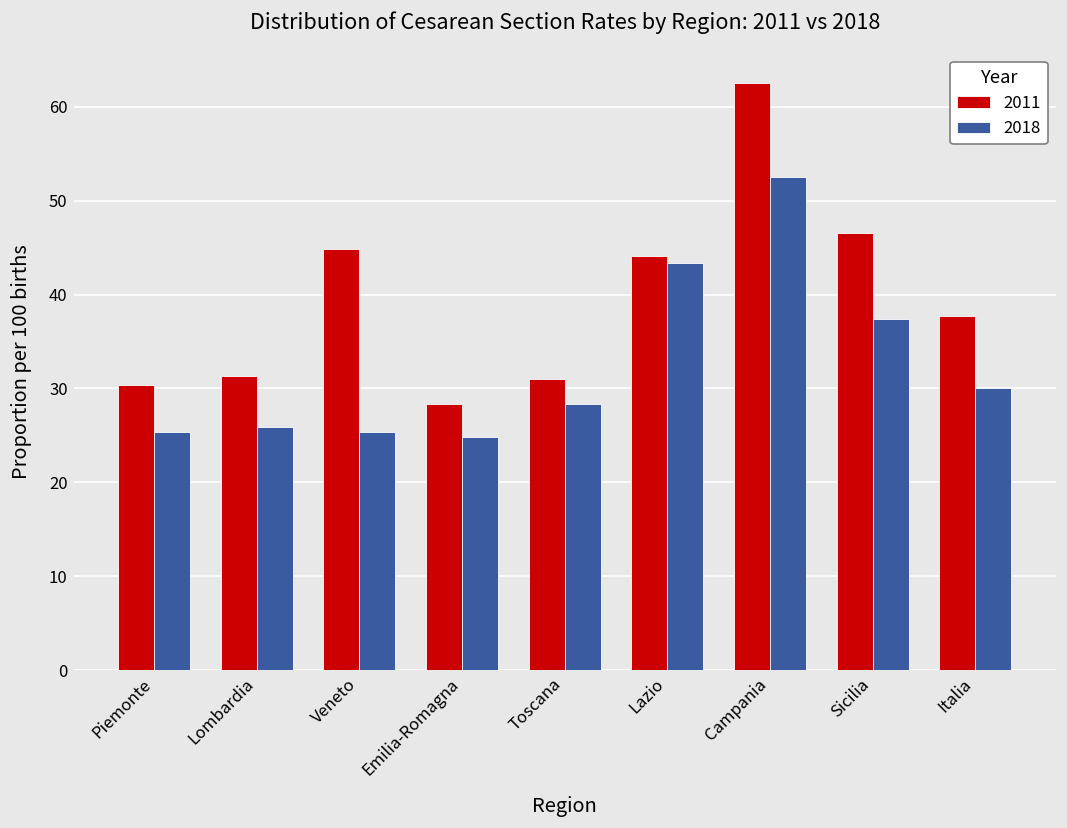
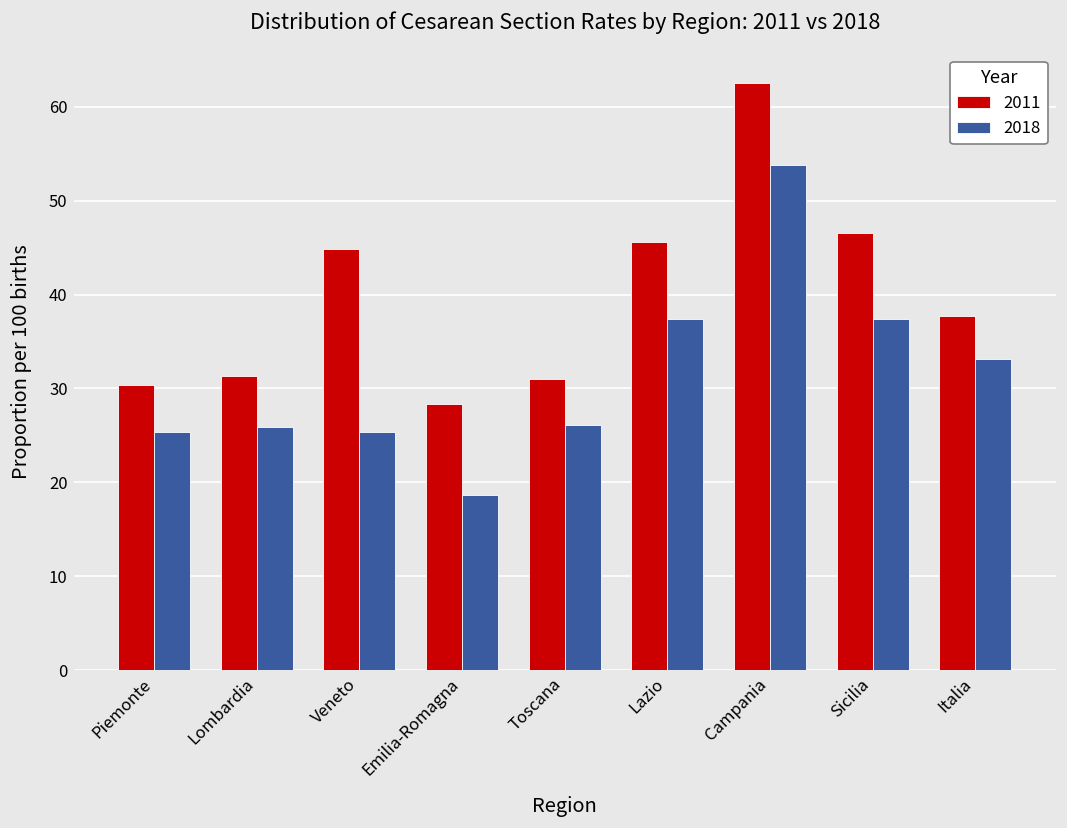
  {
    "2011": {
      "Piemonte": 30,
      "Lombardia": 31,
      "Veneto": 45,
      "Emilia-Romagna": 28,
      "Toscana": 31,
-     "Lazio": 44,
+     "Lazio": 46,
      "Campania": 63,
      "Sicilia": 47,
      "Italia": 38
    },
    "2018": {
      "Piemonte": 25,
      "Lombardia": 26,
      "Veneto": 25,
-     "Emilia-Romagna": 25,
-     "Toscana": 28,
-     "Lazio": 43,
-     "Campania": 53,
+     "Emilia-Romagna": 19,
+     "Toscana": 26,
+     "Lazio": 37,
+     "Campania": 54,
      "Sicilia": 37,
-     "Italia": 30
+     "Italia": 33
    }
  }
